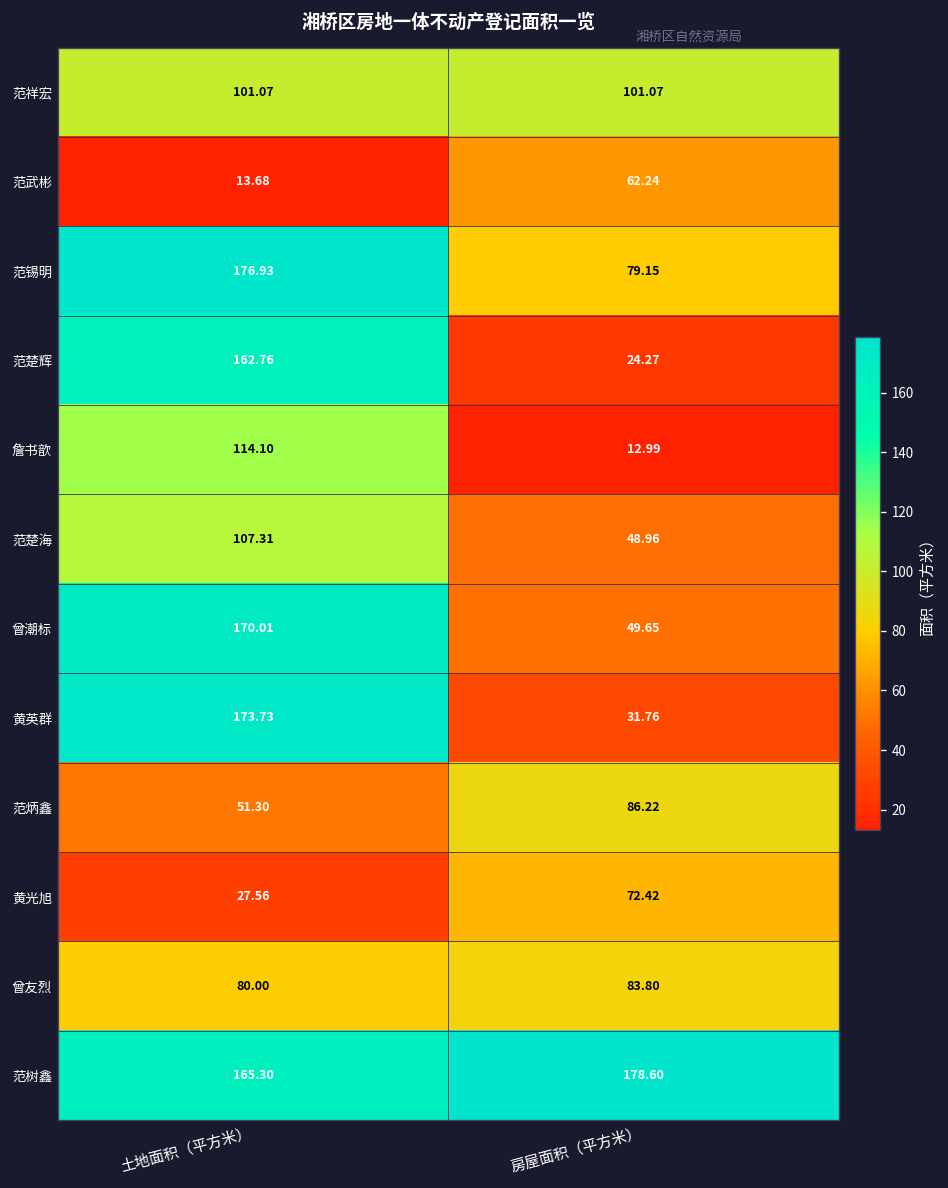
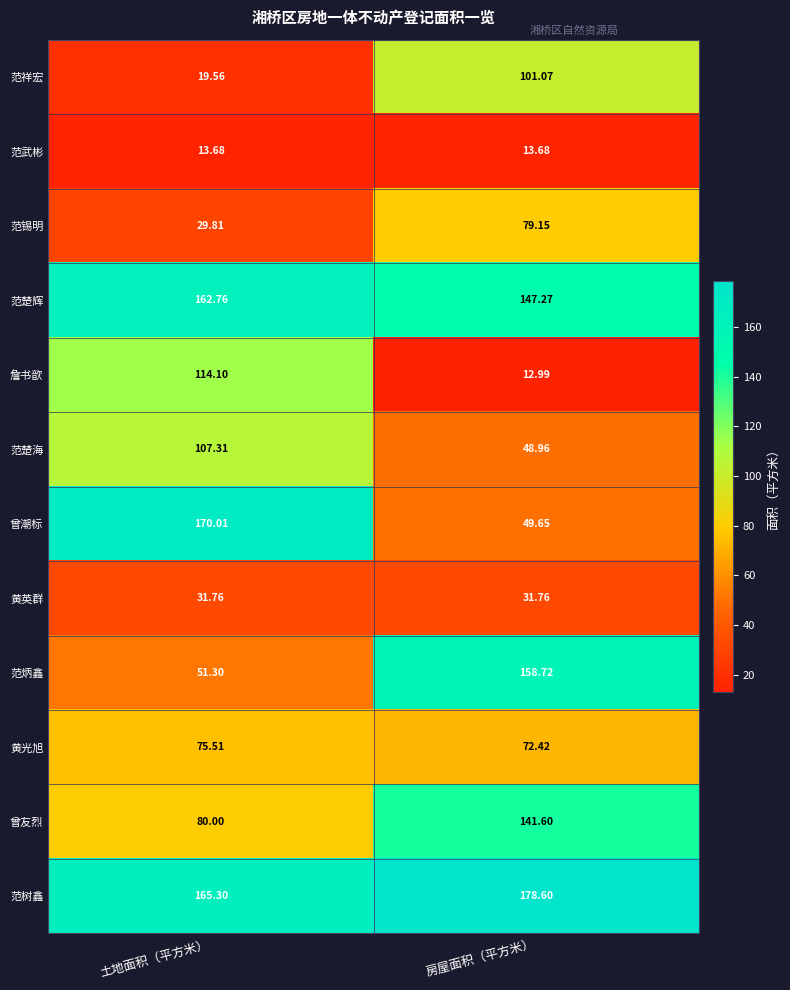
  {
    "范祥宏": {
-     "土地面积（平方米）": 101.07,
+     "土地面积（平方米）": 19.56,
      "房屋面积（平方米）": 101.07
    },
    "范武彬": {
      "土地面积（平方米）": 13.68,
-     "房屋面积（平方米）": 62.24
+     "房屋面积（平方米）": 13.68
    },
    "范锡明": {
-     "土地面积（平方米）": 176.93,
+     "土地面积（平方米）": 29.81,
      "房屋面积（平方米）": 79.15
    },
    "范楚辉": {
      "土地面积（平方米）": 162.76,
-     "房屋面积（平方米）": 24.27
+     "房屋面积（平方米）": 147.27
    },
    "詹书歆": {
      "土地面积（平方米）": 114.10,
      "房屋面积（平方米）": 12.99
    },
    "范楚海": {
      "土地面积（平方米）": 107.31,
      "房屋面积（平方米）": 48.96
    },
    "曾潮标": {
      "土地面积（平方米）": 170.01,
      "房屋面积（平方米）": 49.65
    },
    "黄英群": {
-     "土地面积（平方米）": 173.73,
+     "土地面积（平方米）": 31.76,
      "房屋面积（平方米）": 31.76
    },
    "范炳鑫": {
      "土地面积（平方米）": 51.30,
-     "房屋面积（平方米）": 86.22
+     "房屋面积（平方米）": 158.72
    },
    "黄光旭": {
-     "土地面积（平方米）": 27.56,
+     "土地面积（平方米）": 75.51,
      "房屋面积（平方米）": 72.42
    },
    "曾友烈": {
      "土地面积（平方米）": 80.00,
-     "房屋面积（平方米）": 83.80
+     "房屋面积（平方米）": 141.60
    },
    "范树鑫": {
      "土地面积（平方米）": 165.30,
      "房屋面积（平方米）": 178.60
    }
  }
